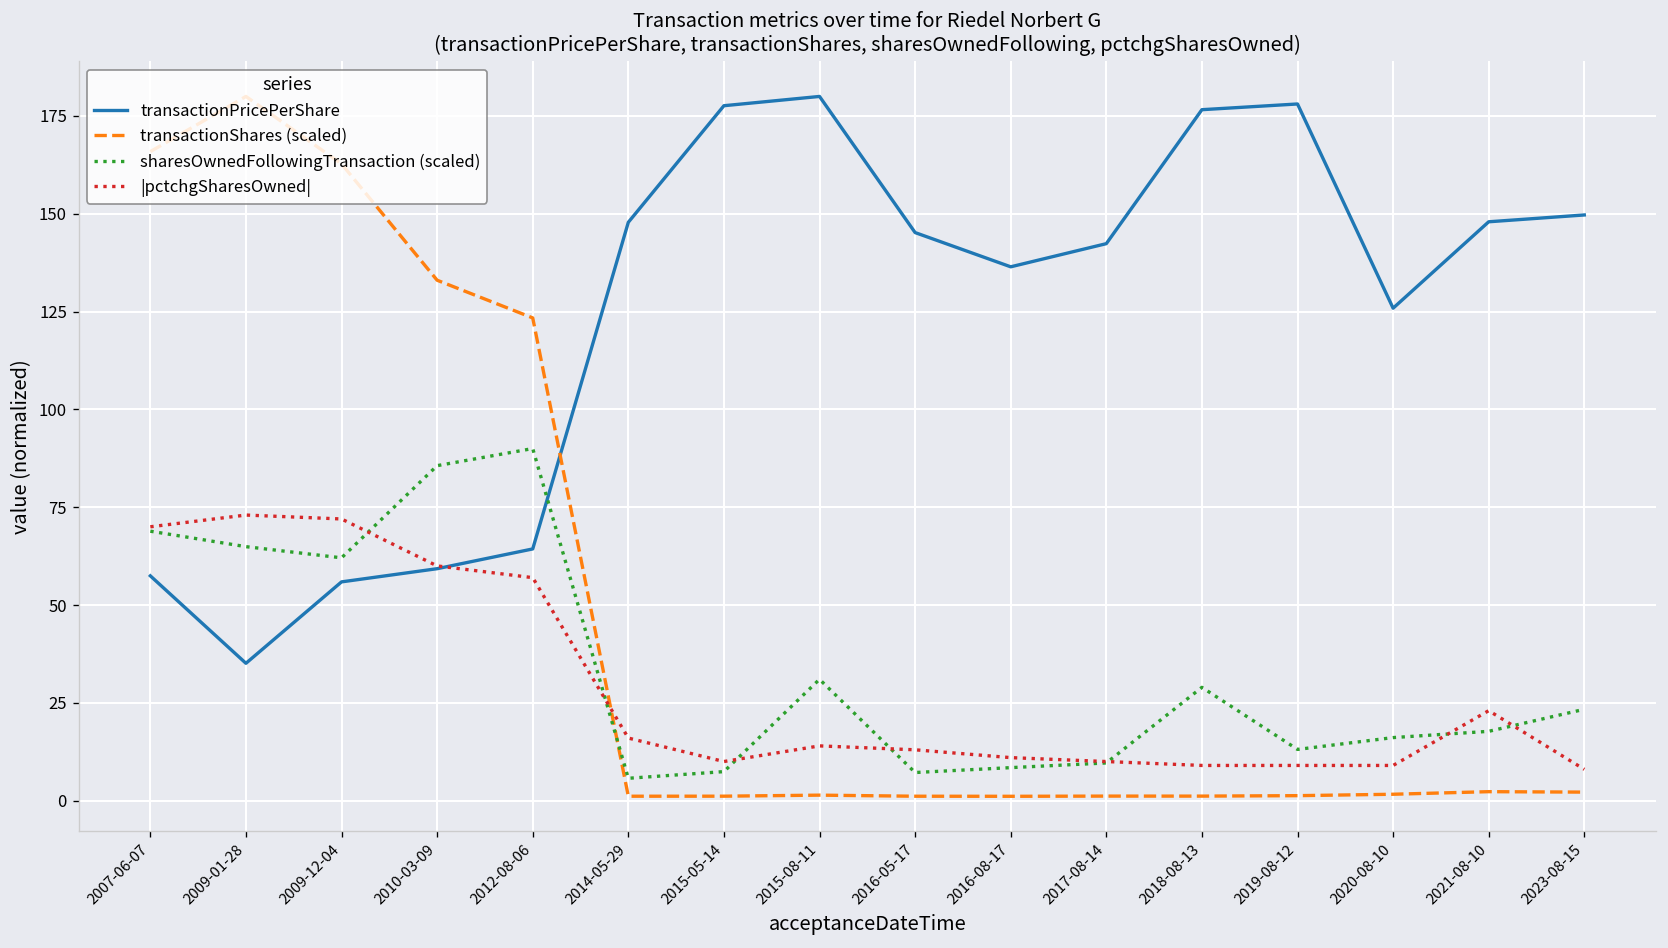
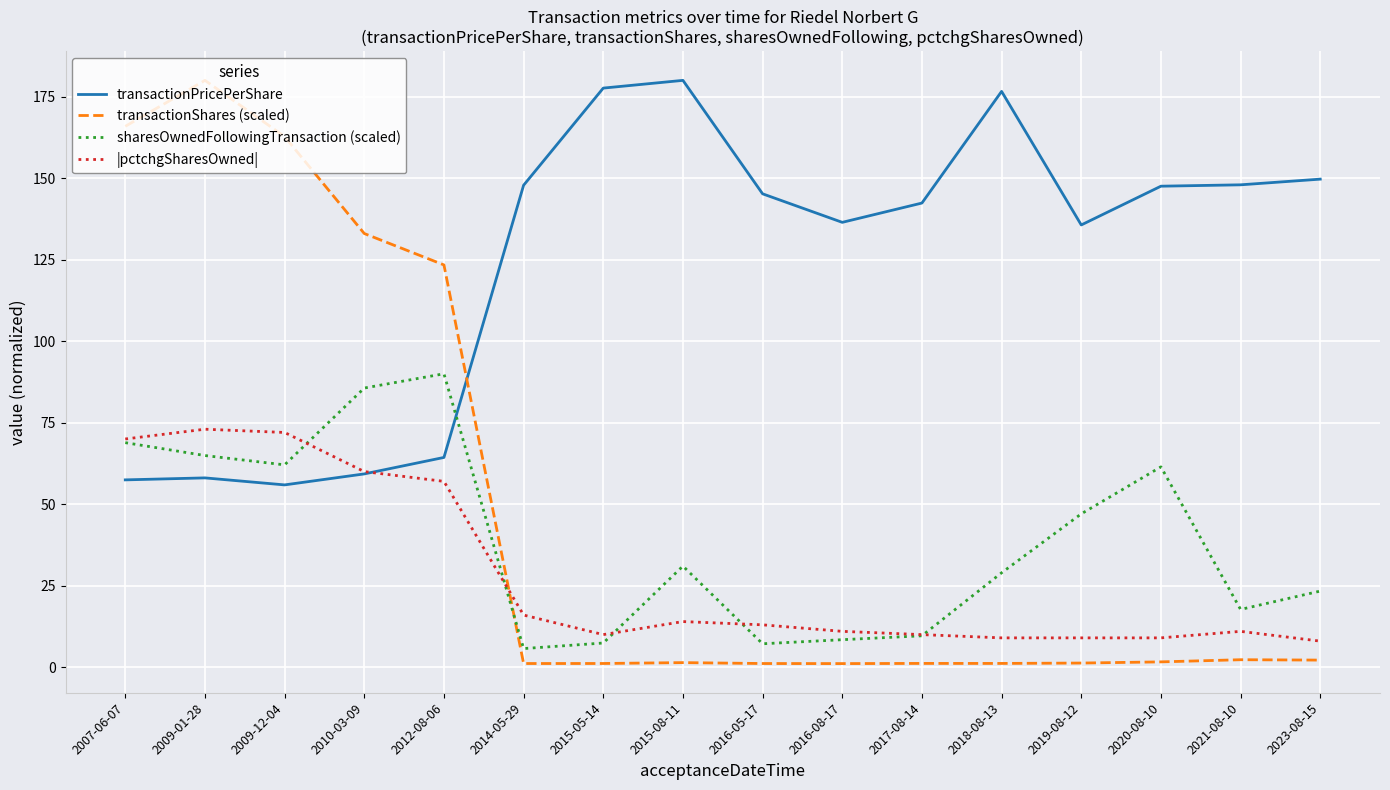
  {
    "transactionPricePerShare": {
      "2007-06-07": 57,
-     "2009-01-28": 35,
+     "2009-01-28": 58,
      "2009-12-04": 56,
      "2012-08-06": 64,
      "2014-05-29": 148,
      "2015-05-14": 178,
      "2015-08-11": 180,
      "2016-05-17": 145,
      "2016-08-17": 136,
      "2017-08-14": 142,
      "2018-08-13": 177,
-     "2019-08-12": 178,
-     "2020-08-10": 126,
+     "2019-08-12": 136,
+     "2020-08-10": 148,
      "2021-08-10": 148,
      "2023-08-15": 150
    },
    "transactionShares (scaled)": {
      "2010-03-09": 133,
      "2012-08-06": 123,
      "2014-05-29": 1,
      "2015-05-14": 1,
      "2015-08-11": 1,
      "2016-05-17": 1,
      "2016-08-17": 1,
      "2017-08-14": 1,
      "2018-08-13": 1,
      "2019-08-12": 1,
      "2020-08-10": 2,
      "2021-08-10": 2,
      "2023-08-15": 2
    },
    "sharesOwnedFollowingTransaction (scaled)": {
      "2007-06-07": 69,
      "2009-01-28": 65,
      "2009-12-04": 62,
      "2010-03-09": 86,
      "2012-08-06": 90,
      "2014-05-29": 6,
      "2015-05-14": 7,
      "2015-08-11": 31,
      "2016-05-17": 7,
      "2016-08-17": 8,
      "2018-08-13": 29,
-     "2019-08-12": 13,
-     "2020-08-10": 16,
+     "2019-08-12": 47,
+     "2020-08-10": 61,
      "2021-08-10": 18,
      "2023-08-15": 23
    },
    "|pctchgSharesOwned|": {
      "2007-06-07": 70,
      "2009-01-28": 73,
      "2009-12-04": 72,
      "2012-08-06": 57,
      "2014-05-29": 16,
      "2015-05-14": 10,
      "2015-08-11": 14,
      "2016-05-17": 13,
      "2016-08-17": 11,
      "2018-08-13": 9,
      "2019-08-12": 9,
      "2020-08-10": 9,
-     "2021-08-10": 23,
+     "2021-08-10": 11,
      "2023-08-15": 8
    }
  }
